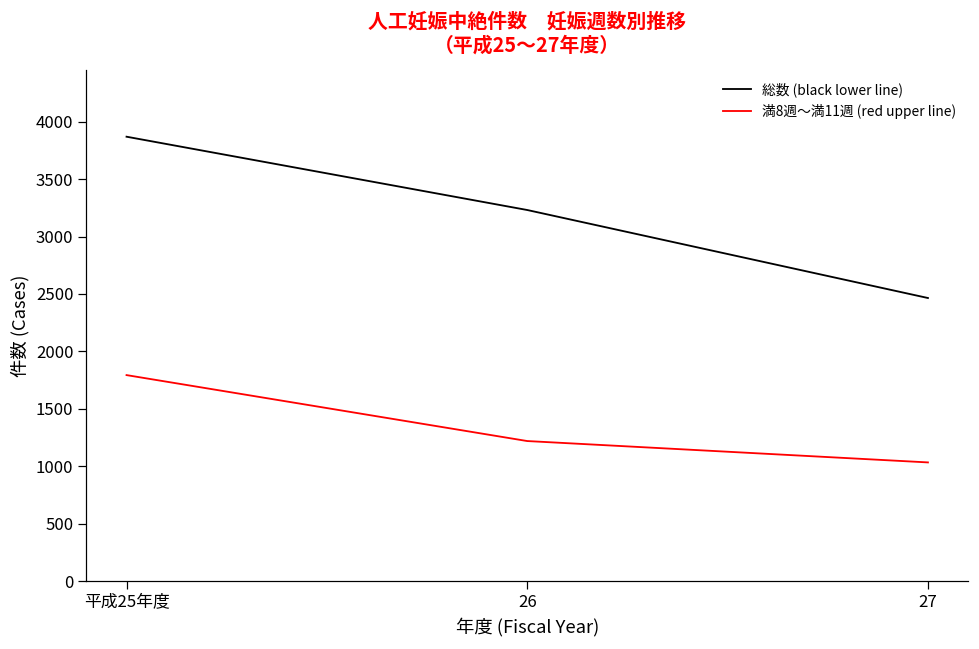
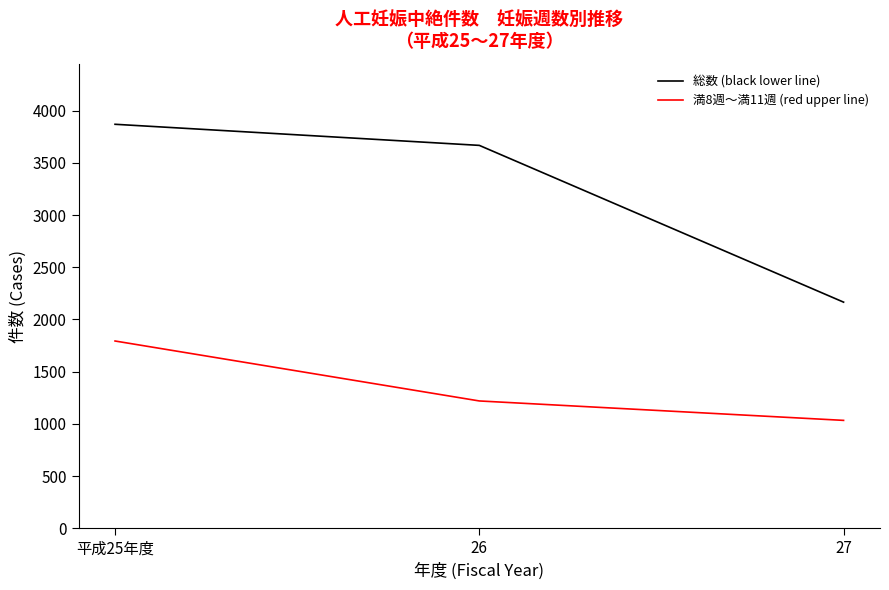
  {
    "総数 (black lower line)": {
      "平成25年度": 3870,
-     "26": 3230,
-     "27": 2470
+     "26": 3670,
+     "27": 2170
    },
    "満8週～満11週 (red upper line)": {
      "平成25年度": 1790,
      "26": 1220,
      "27": 1030
    }
  }
